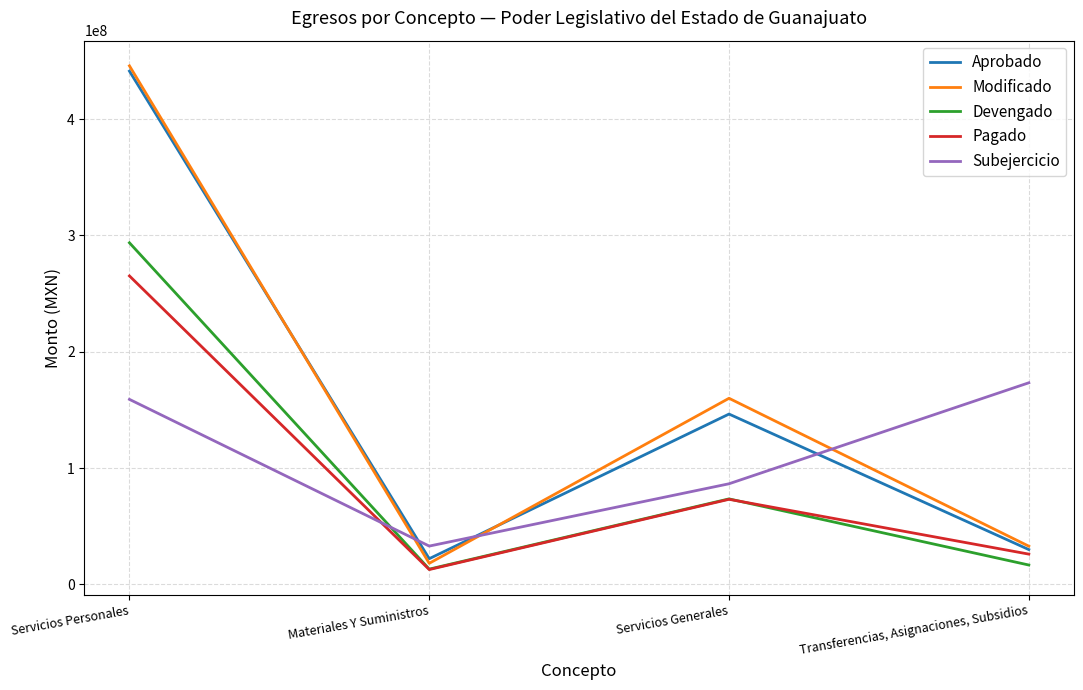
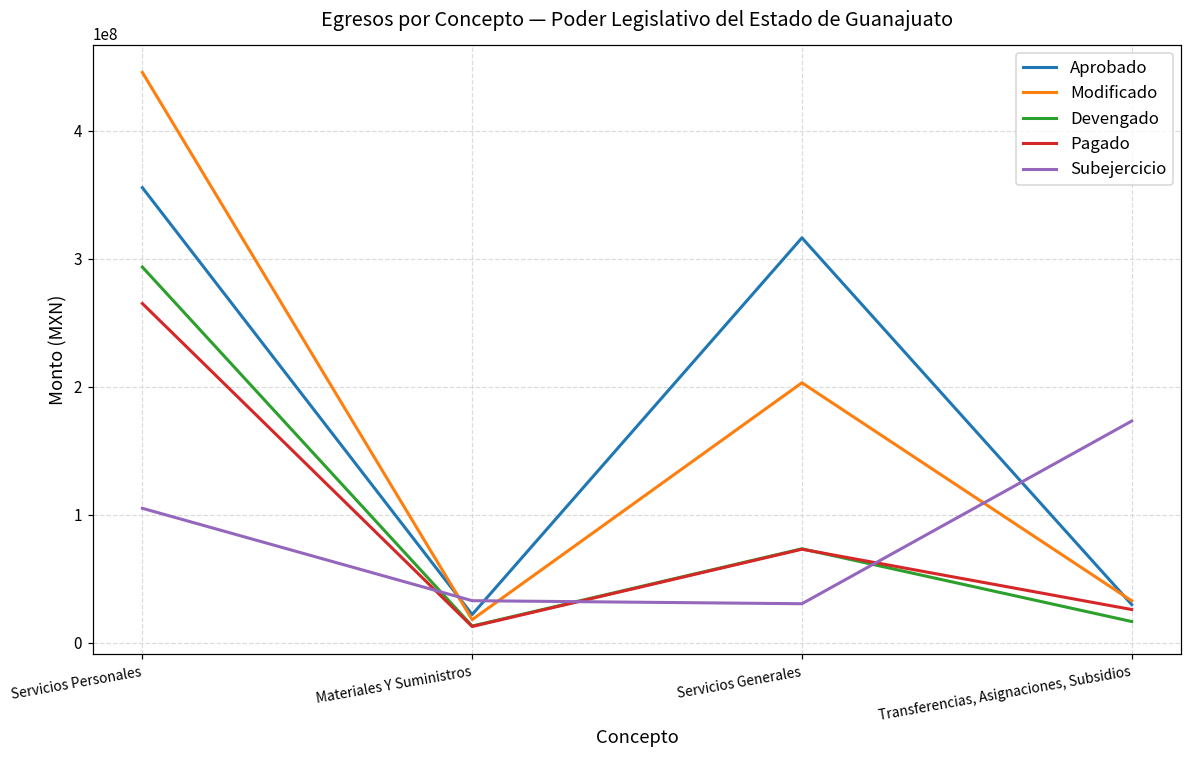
  {
    "Aprobado": {
-     "Servicios Personales": 441000000,
+     "Servicios Personales": 356000000,
      "Materiales Y Suministros": 22000000,
-     "Servicios Generales": 146000000,
+     "Servicios Generales": 317000000,
      "Transferencias, Asignaciones, Subsidios": 30000000
    },
    "Modificado": {
      "Servicios Personales": 446000000,
      "Materiales Y Suministros": 18000000,
-     "Servicios Generales": 160000000,
+     "Servicios Generales": 203000000,
      "Transferencias, Asignaciones, Subsidios": 33000000
    },
    "Devengado": {
      "Servicios Personales": 294000000,
      "Transferencias, Asignaciones, Subsidios": 17000000
    },
    "Pagado": {
      "Servicios Personales": 265000000,
      "Transferencias, Asignaciones, Subsidios": 26000000
    },
    "Subejercicio": {
-     "Servicios Personales": 159000000,
+     "Servicios Personales": 105000000,
      "Materiales Y Suministros": 33000000,
-     "Servicios Generales": 86000000,
+     "Servicios Generales": 31000000,
      "Transferencias, Asignaciones, Subsidios": 173000000
    }
  }
